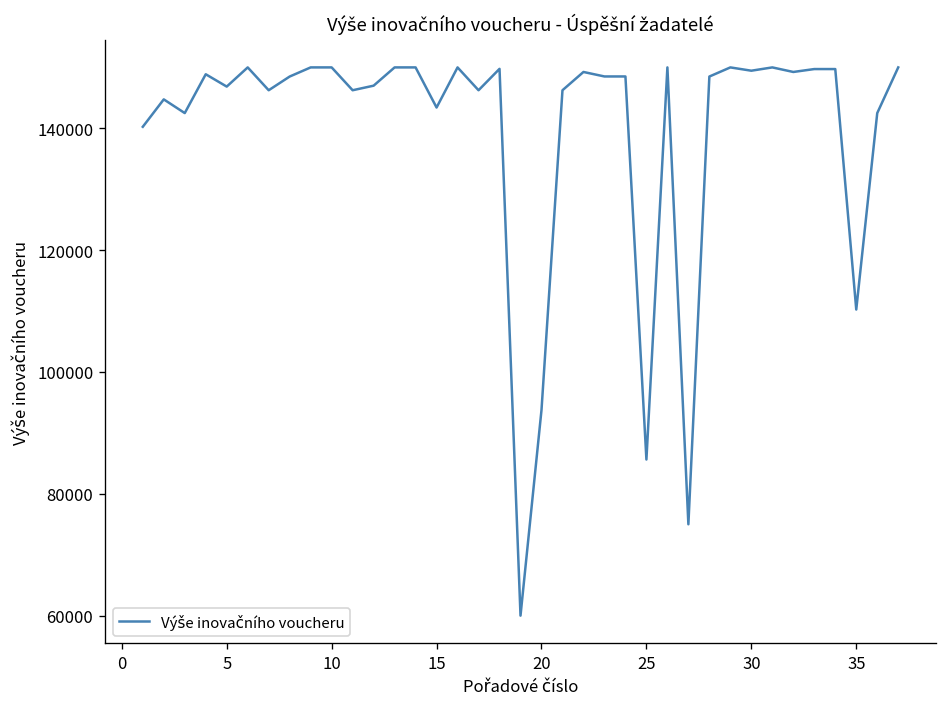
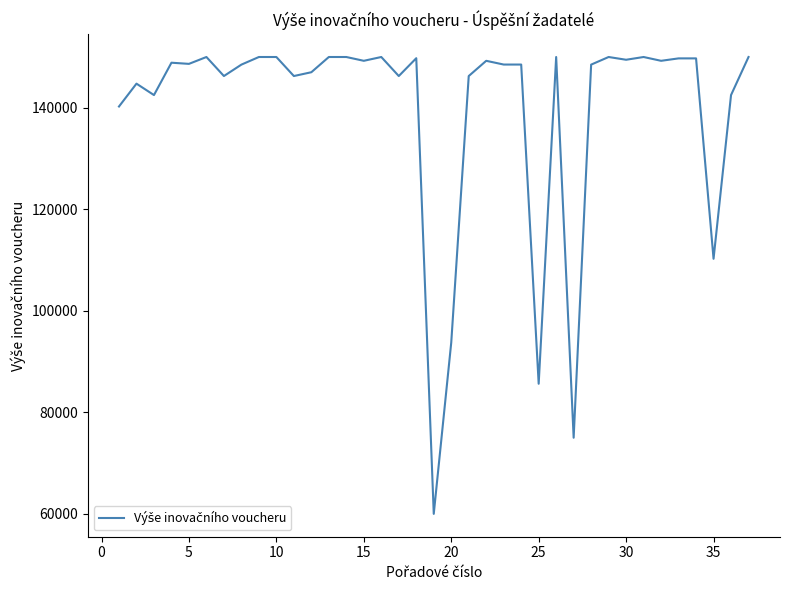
  {
-   "5": 147000,
+   "5": 149000,
    "10": 150000,
-   "15": 143000,
+   "15": 149000,
    "20": 94000,
    "25": 86000,
    "30": 149000,
    "35": 110000
  }
